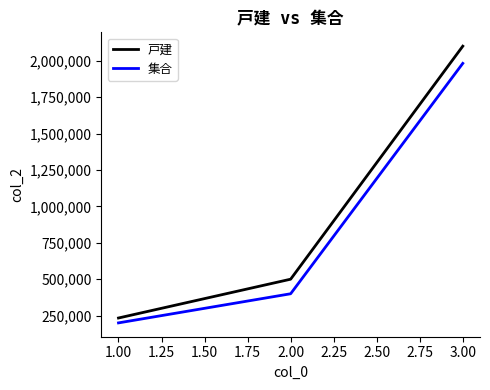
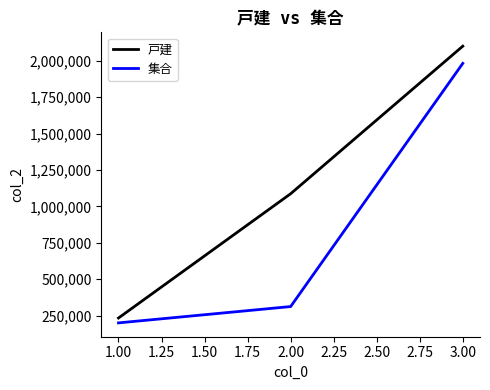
  {
    "戸建": {
      "1.00": "230,000",
-     "2.00": "500,000",
+     "2.00": "1,090,000",
      "3.00": "2,100,000"
    },
    "集合": {
      "1.00": "200,000",
-     "2.00": "400,000",
+     "2.00": "310,000",
      "3.00": "1,980,000"
    }
  }
